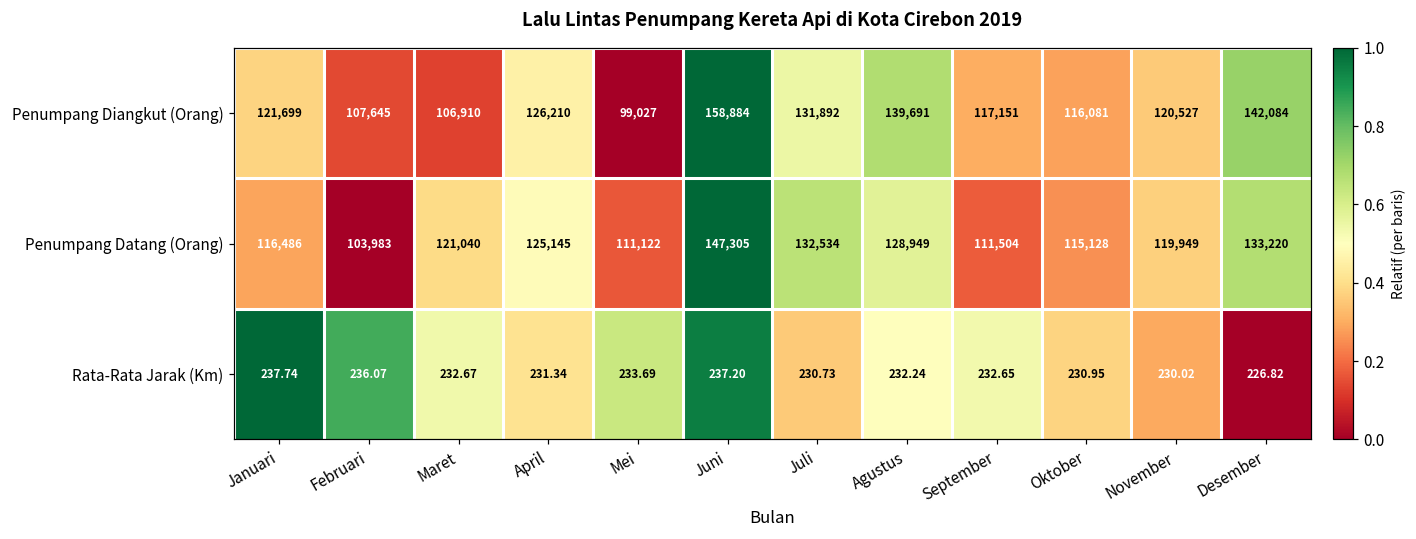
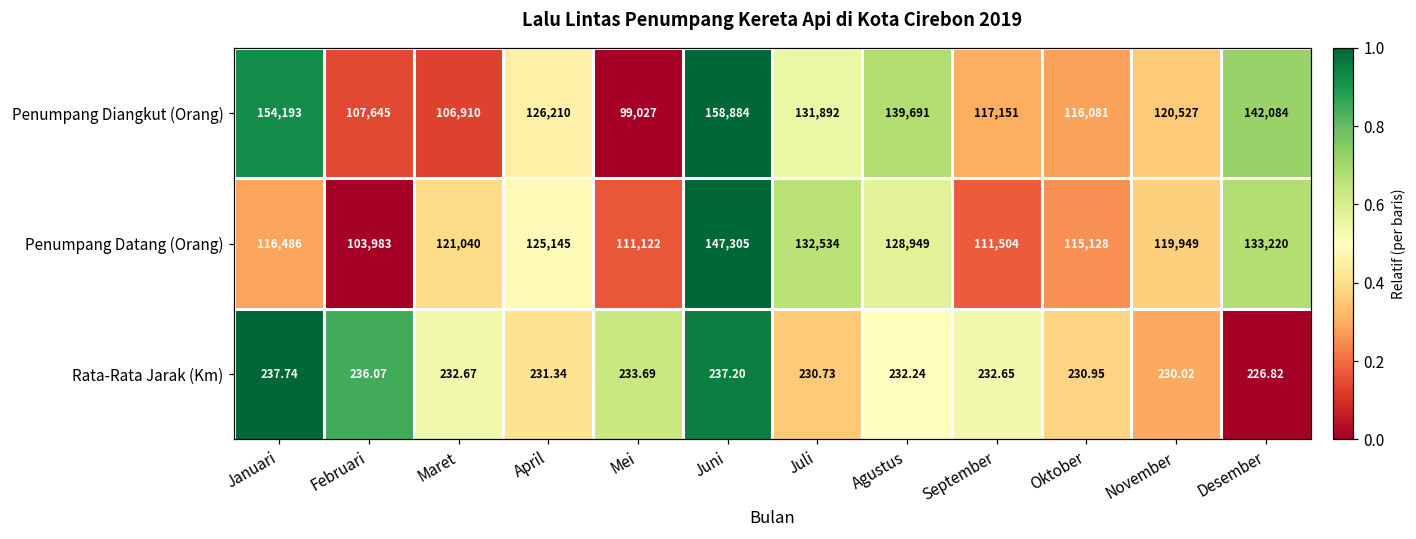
  {
    "Penumpang Diangkut (Orang)": {
-     "Januari": "121,699",
+     "Januari": "154,193",
      "Februari": "107,645",
      "Maret": "106,910",
      "April": "126,210",
      "Mei": "99,027",
      "Juni": "158,884",
      "Juli": "131,892",
      "Agustus": "139,691",
      "September": "117,151",
      "Oktober": "116,081",
      "November": "120,527",
      "Desember": "142,084"
    },
    "Penumpang Datang (Orang)": {
      "Januari": "116,486",
      "Februari": "103,983",
      "Maret": "121,040",
      "April": "125,145",
      "Mei": "111,122",
      "Juni": "147,305",
      "Juli": "132,534",
      "Agustus": "128,949",
      "September": "111,504",
      "Oktober": "115,128",
      "November": "119,949",
      "Desember": "133,220"
    },
    "Rata-Rata Jarak (Km)": {
      "Januari": "237.74",
      "Februari": "236.07",
      "Maret": "232.67",
      "April": "231.34",
      "Mei": "233.69",
      "Juni": "237.20",
      "Juli": "230.73",
      "Agustus": "232.24",
      "September": "232.65",
      "Oktober": "230.95",
      "November": "230.02",
      "Desember": "226.82"
    }
  }
